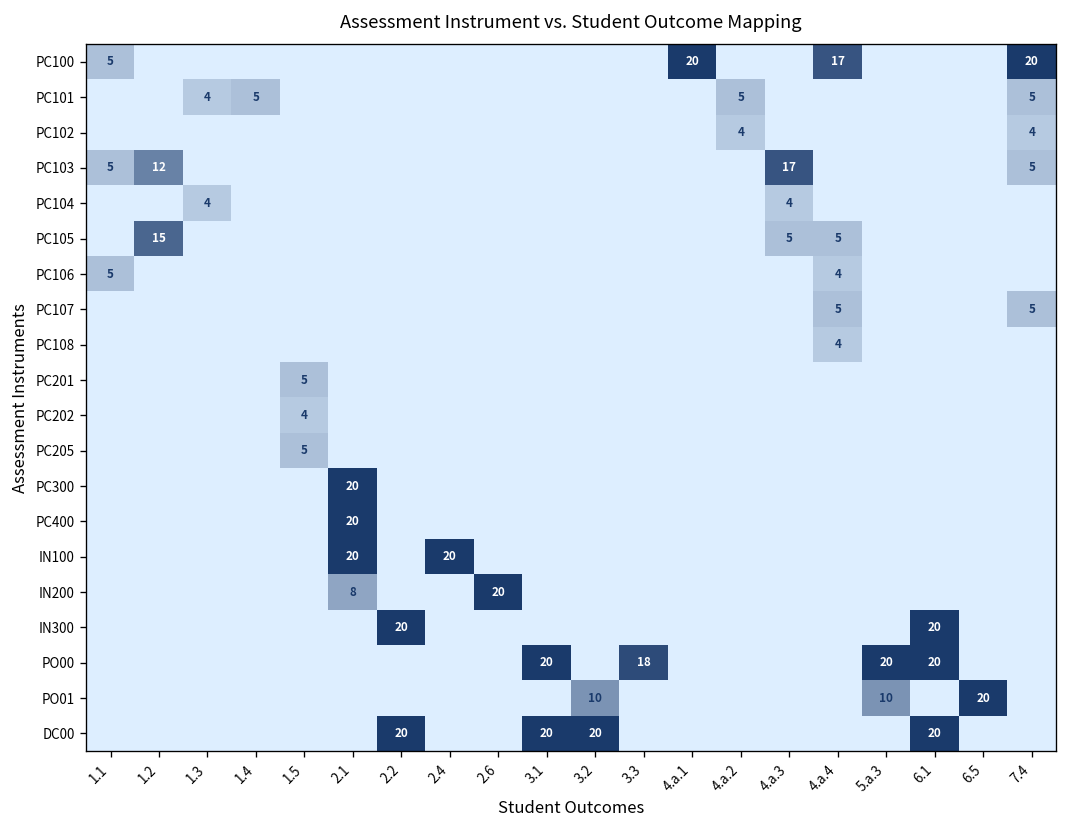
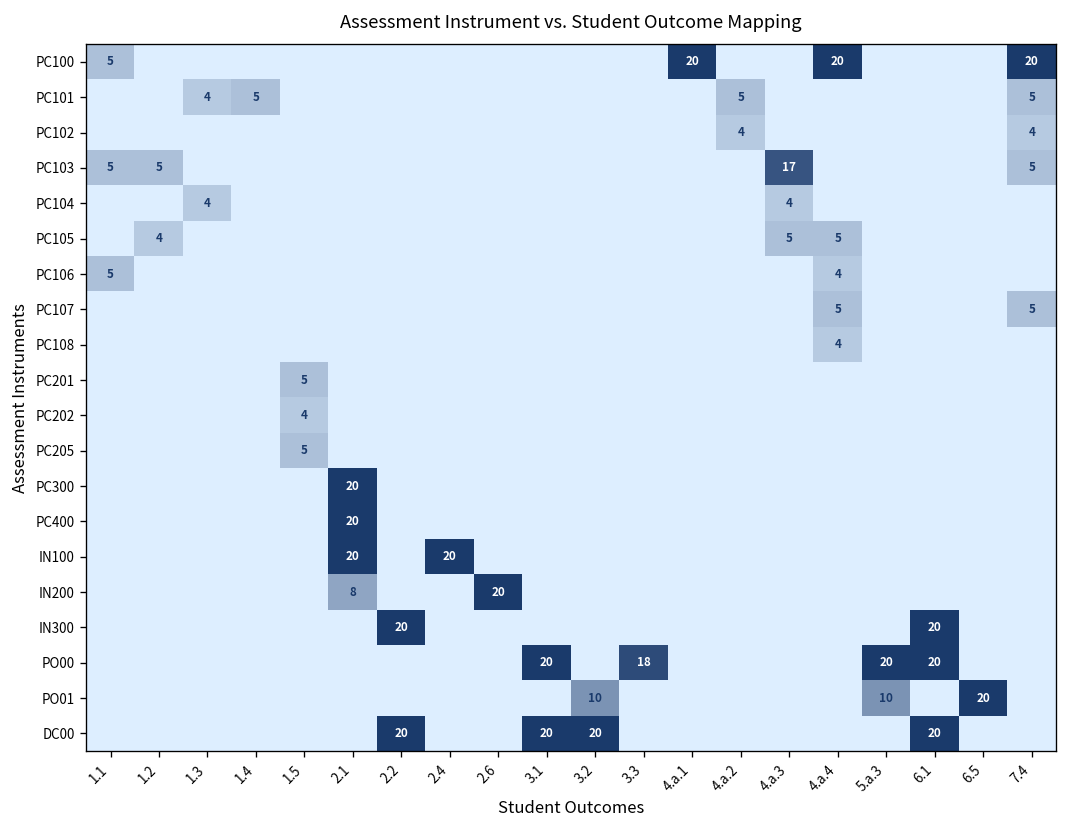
  {
    "PC100": {
      "1.1": 5,
      "4.a.1": 20,
-     "4.a.4": 17,
+     "4.a.4": 20,
      "7.4": 20
    },
    "PC101": {
      "1.3": 4,
      "1.4": 5,
      "4.a.2": 5,
      "7.4": 5
    },
    "PC102": {
      "4.a.2": 4,
      "7.4": 4
    },
    "PC103": {
      "1.1": 5,
-     "1.2": 12,
+     "1.2": 5,
      "4.a.3": 17,
      "7.4": 5
    },
    "PC104": {
      "1.3": 4,
      "4.a.3": 4
    },
    "PC105": {
-     "1.2": 15,
+     "1.2": 4,
      "4.a.3": 5,
      "4.a.4": 5
    },
    "PC106": {
      "1.1": 5,
      "4.a.4": 4
    },
    "PC107": {
      "4.a.4": 5,
      "7.4": 5
    },
    "PC108": {
      "4.a.4": 4
    },
    "PC201": {
      "1.5": 5
    },
    "PC202": {
      "1.5": 4
    },
    "PC205": {
      "1.5": 5
    },
    "PC300": {
      "2.1": 20
    },
    "PC400": {
      "2.1": 20
    },
    "IN100": {
      "2.1": 20,
      "2.4": 20
    },
    "IN200": {
      "2.1": 8,
      "2.6": 20
    },
    "IN300": {
      "2.2": 20,
      "6.1": 20
    },
    "PO00": {
      "3.1": 20,
      "3.3": 18,
      "5.a.3": 20,
      "6.1": 20
    },
    "PO01": {
      "3.2": 10,
      "5.a.3": 10,
      "6.5": 20
    },
    "DC00": {
      "2.2": 20,
      "3.1": 20,
      "3.2": 20,
      "6.1": 20
    }
  }
